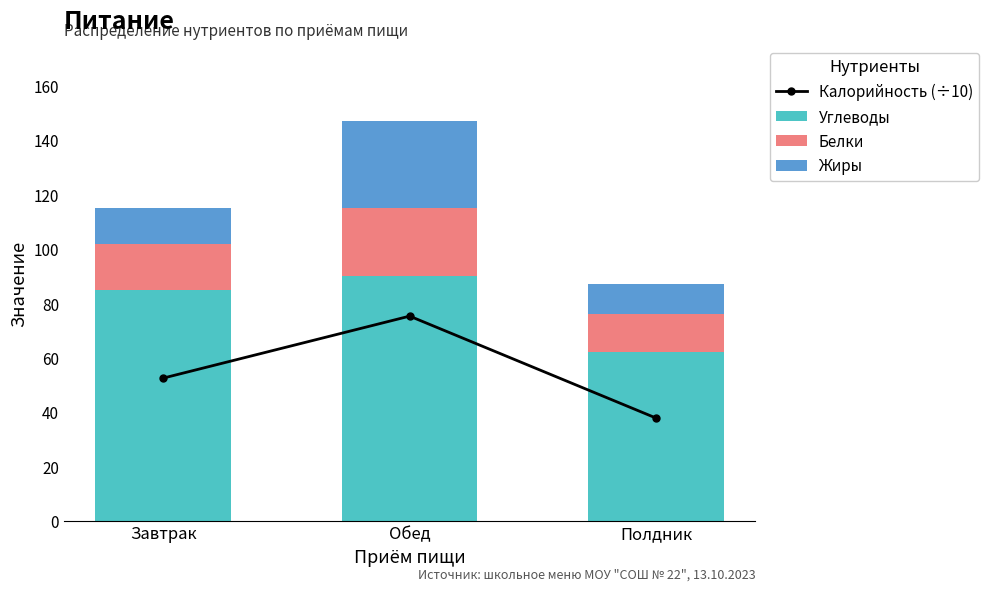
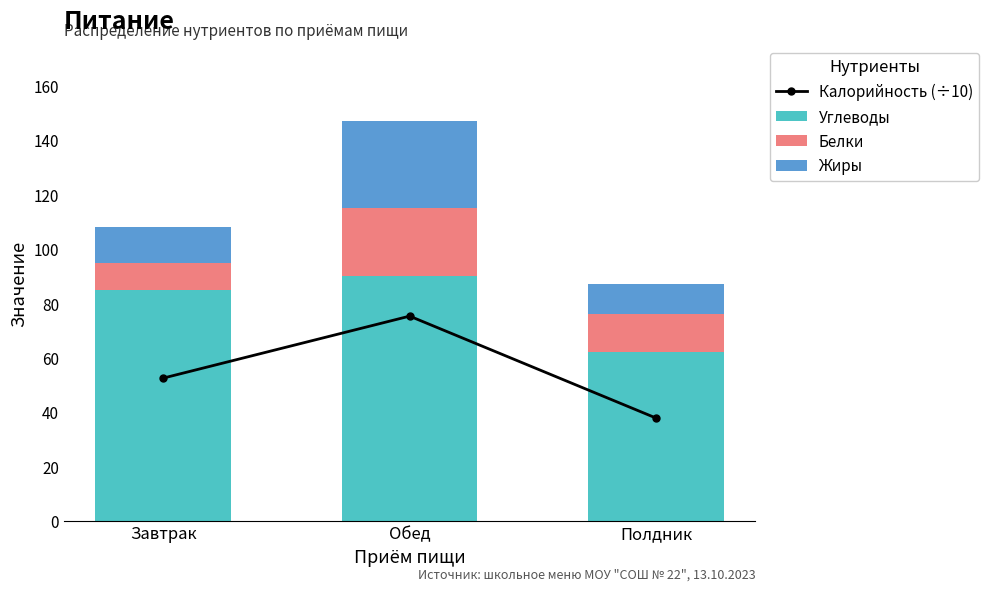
  {
    "Калорийность (÷10)": {
      "Завтрак": 53,
      "Обед": 75,
      "Полдник": 38
    },
    "Белки": {
-     "Завтрак": 17,
+     "Завтрак": 10,
      "Обед": 25,
      "Полдник": 14
    }
  }
